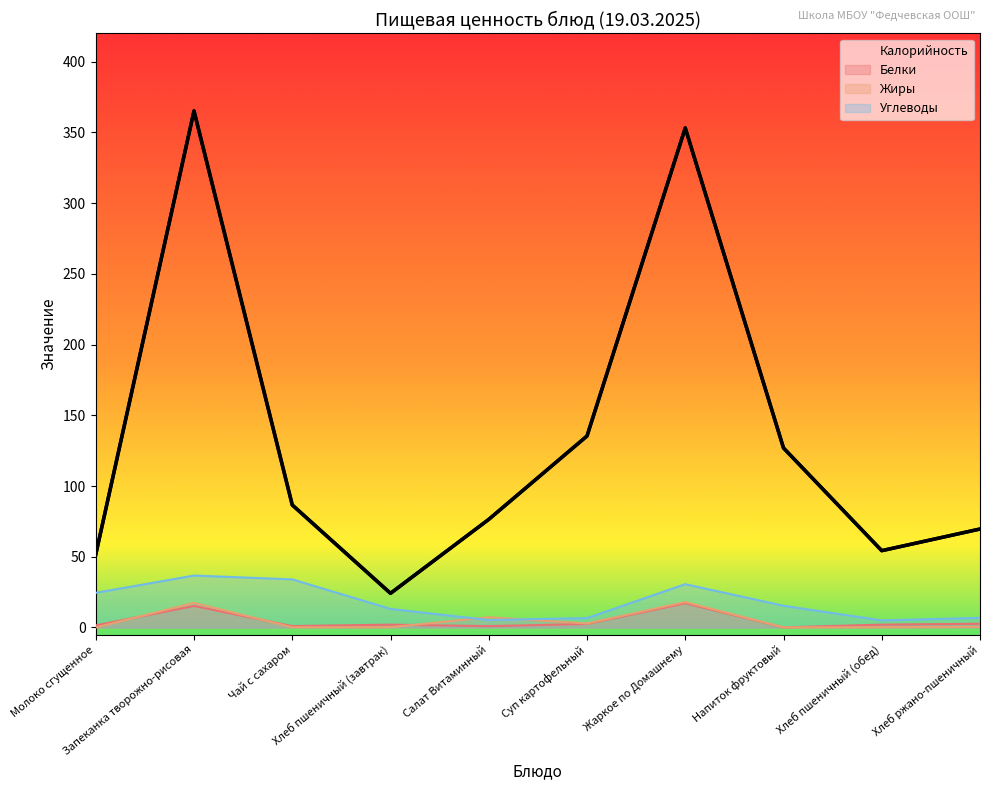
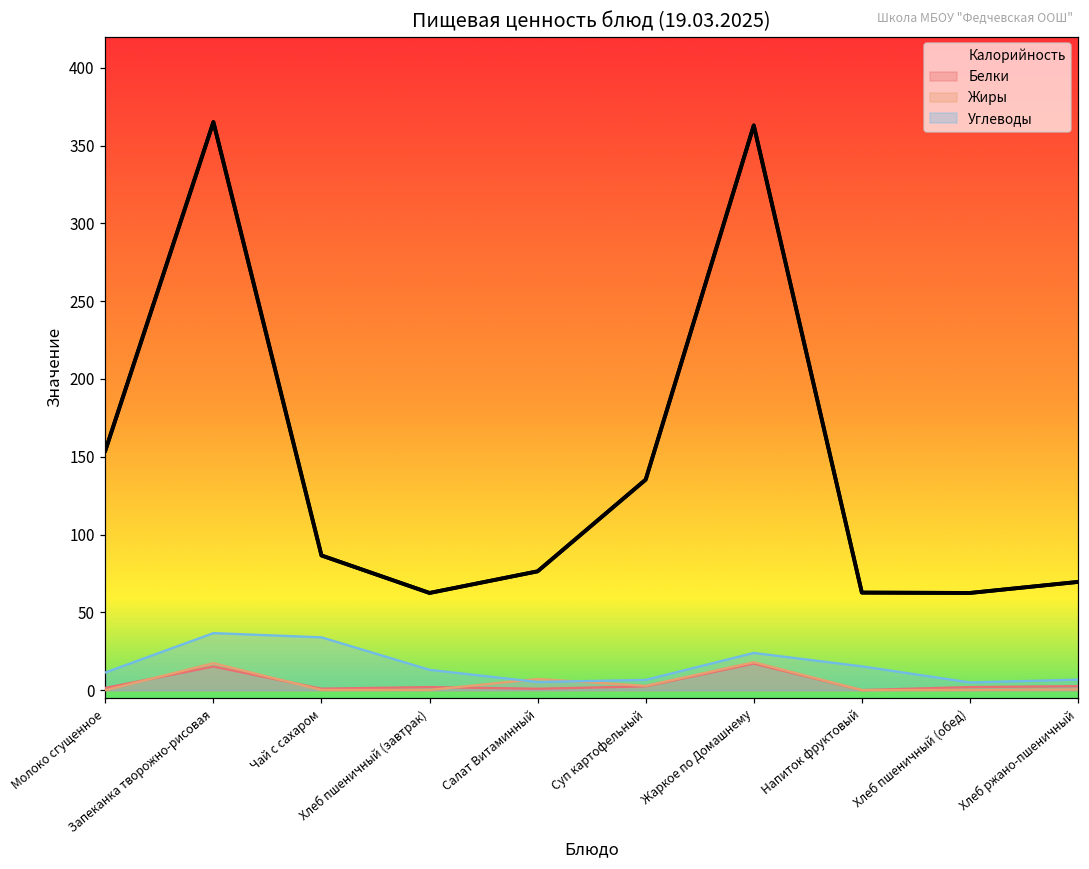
  {
    "Калорийность": {
-     "Молоко сгущенное": 52,
+     "Молоко сгущенное": 154,
      "Запеканка творожно-рисовая": 365,
      "Чай с сахаром": 87,
-     "Хлеб пшеничный (завтрак)": 24,
+     "Хлеб пшеничный (завтрак)": 63,
      "Салат Витаминный": 76,
      "Суп картофельный": 135,
-     "Жаркое по Домашнему": 353,
-     "Напиток фруктовый": 127,
-     "Хлеб пшеничный (обед)": 54,
+     "Жаркое по Домашнему": 363,
+     "Напиток фруктовый": 63,
+     "Хлеб пшеничный (обед)": 63,
      "Хлеб ржано-пшеничный": 70
    },
    "Углеводы": {
-     "Молоко сгущенное": 25,
+     "Молоко сгущенное": 11,
      "Запеканка творожно-рисовая": 37,
      "Чай с сахаром": 34,
      "Хлеб пшеничный (завтрак)": 13,
      "Салат Витаминный": 5,
      "Суп картофельный": 7,
-     "Жаркое по Домашнему": 31,
+     "Жаркое по Домашнему": 24,
      "Напиток фруктовый": 15,
      "Хлеб пшеничный (обед)": 5,
      "Хлеб ржано-пшеничный": 7
    }
  }
